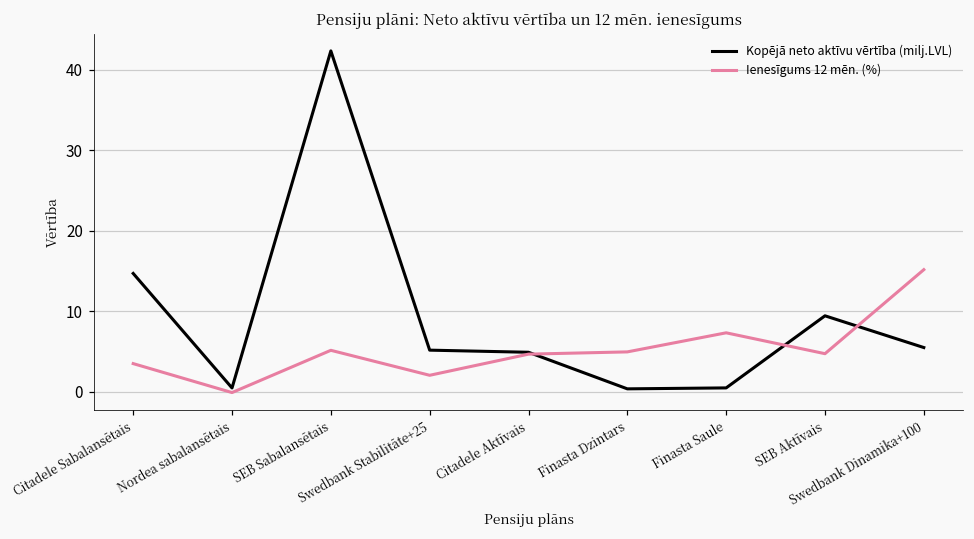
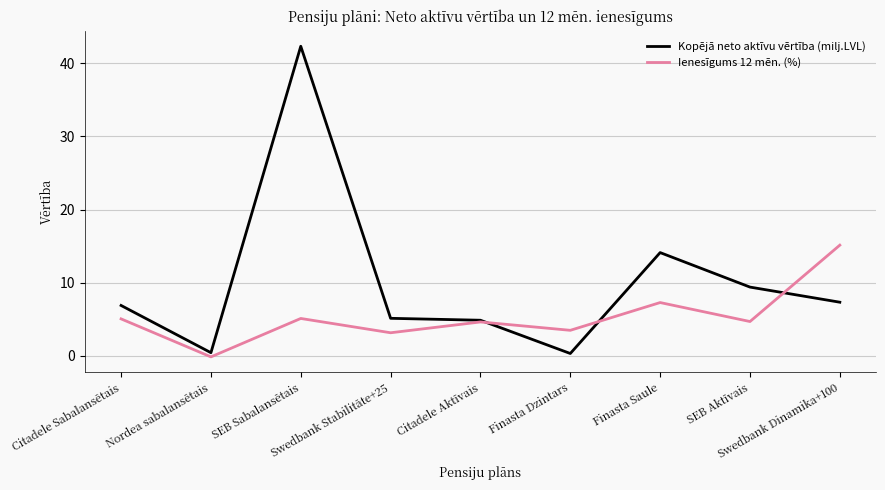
  {
    "Kopējā neto aktīvu vērtība (milj.LVL)": {
-     "Citadele Sabalansētais": 15,
+     "Citadele Sabalansētais": 7,
      "Nordea sabalansētais": 0,
      "SEB Sabalansētais": 42,
      "Swedbank Stabilitāte+25": 5,
      "Finasta Dzintars": 0,
-     "Finasta Saule": 0,
+     "Finasta Saule": 14,
      "SEB Aktīvais": 9,
-     "Swedbank Dinamika+100": 5
+     "Swedbank Dinamika+100": 7
    },
    "Ienesīgums 12 mēn. (%)": {
-     "Citadele Sabalansētais": 3,
+     "Citadele Sabalansētais": 5,
      "Nordea sabalansētais": 0,
      "SEB Sabalansētais": 5,
-     "Swedbank Stabilitāte+25": 2,
-     "Finasta Dzintars": 5,
+     "Swedbank Stabilitāte+25": 3,
+     "Finasta Dzintars": 3,
      "Finasta Saule": 7,
      "SEB Aktīvais": 5,
      "Swedbank Dinamika+100": 15
    }
  }
